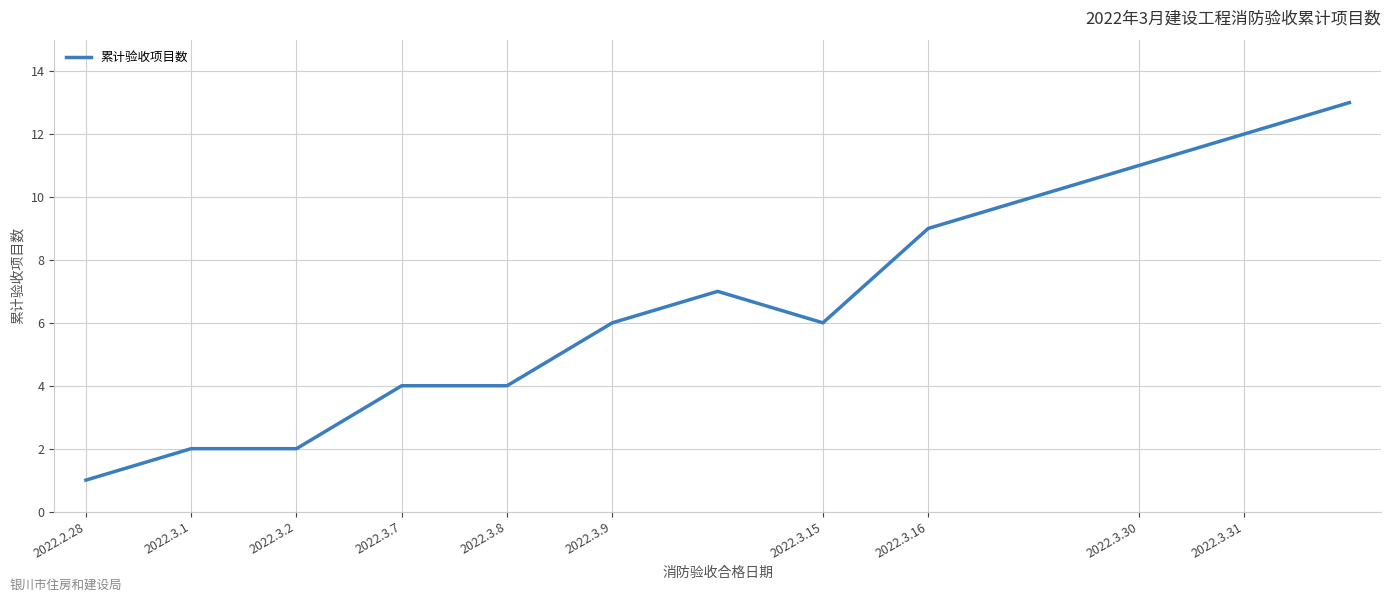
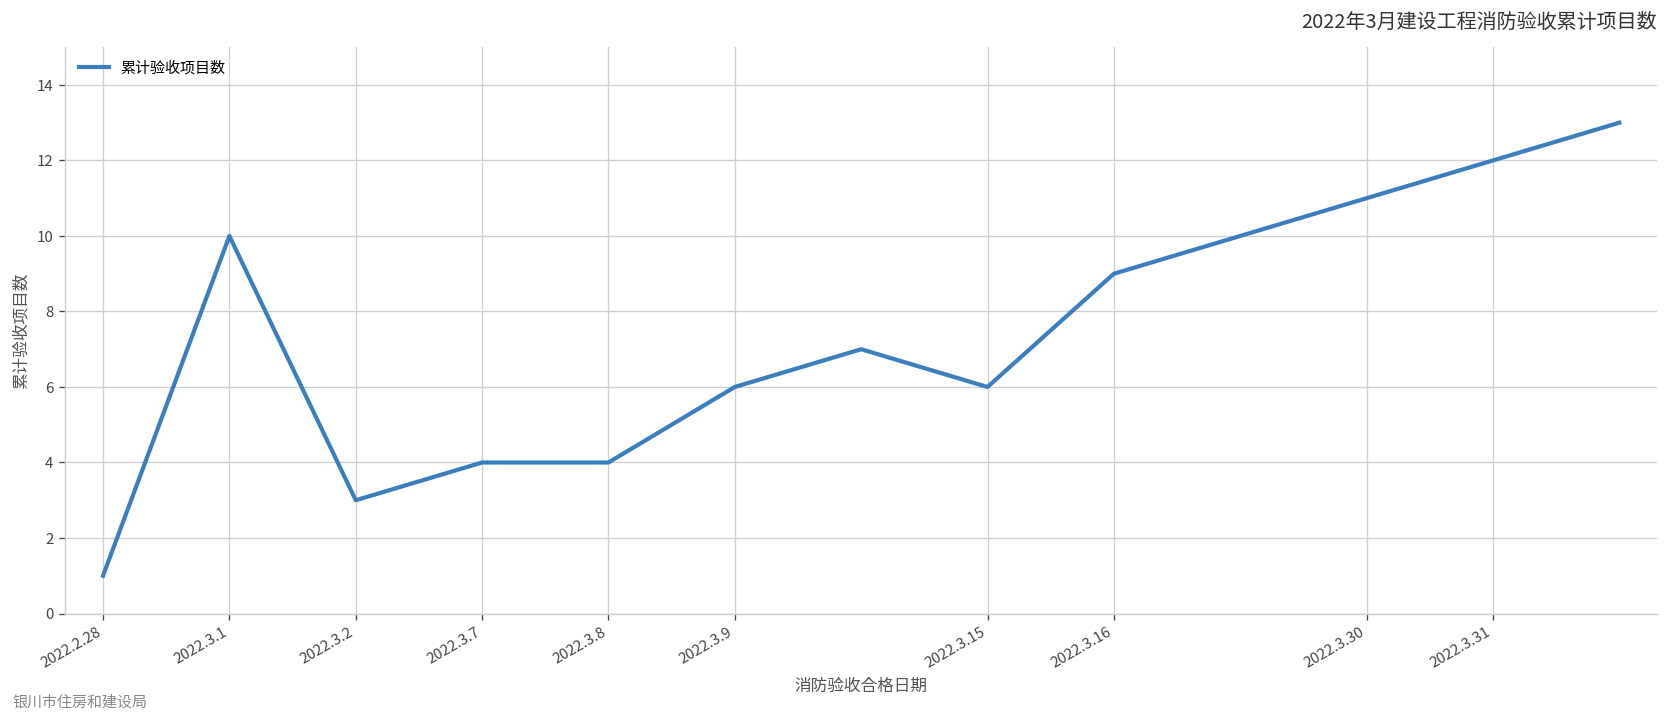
  {
    "2022.2.28": 1,
-   "2022.3.1": 2,
-   "2022.3.2": 2,
+   "2022.3.1": 10,
+   "2022.3.2": 3,
    "2022.3.7": 4,
    "2022.3.8": 4,
    "2022.3.15": 6,
    "2022.3.30": 11
  }
